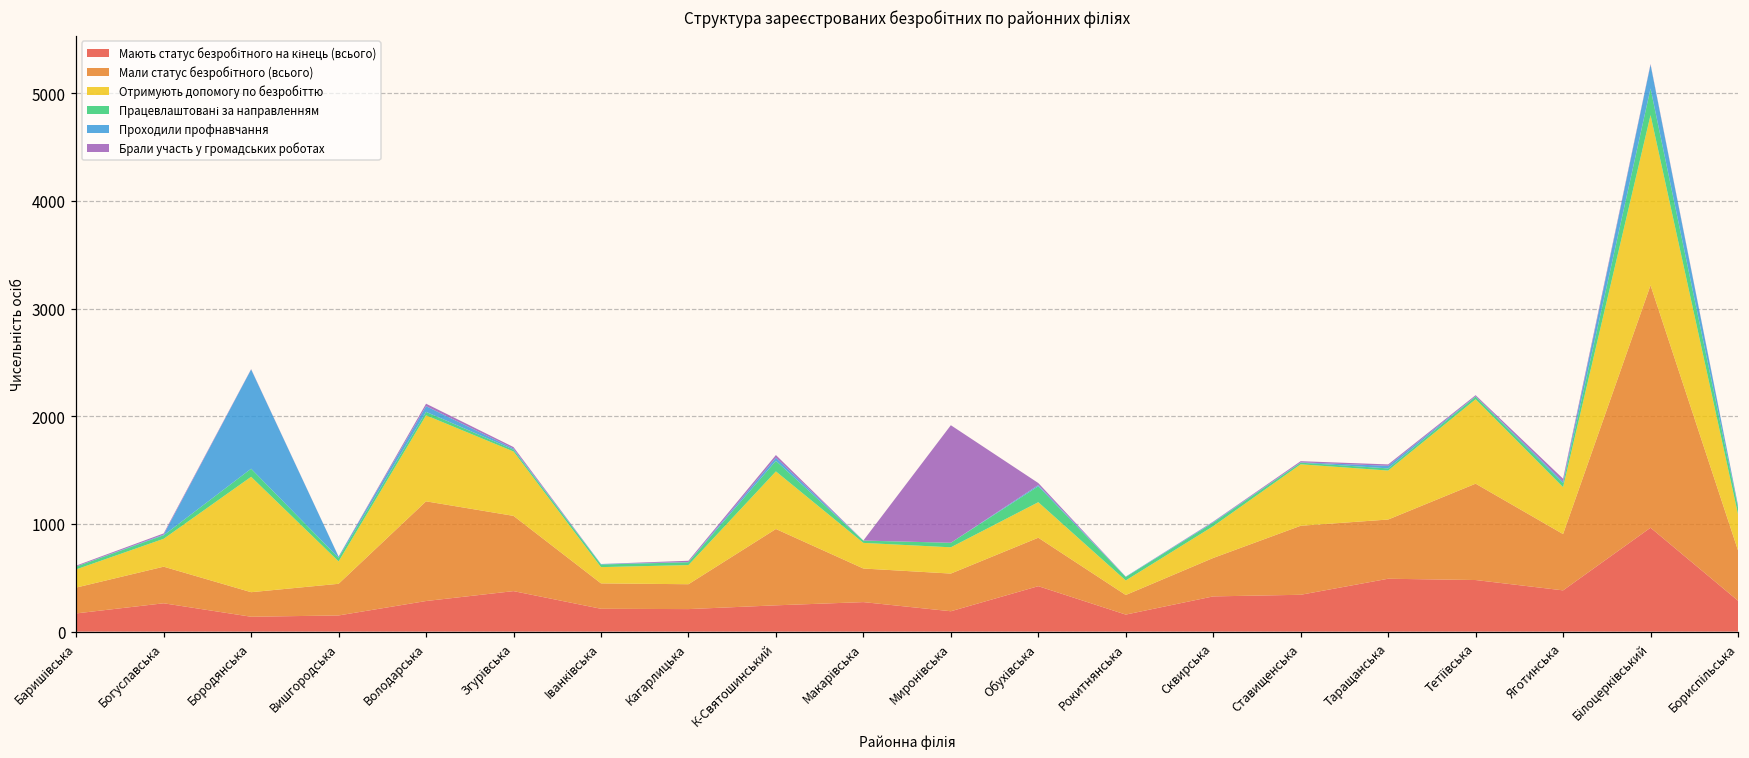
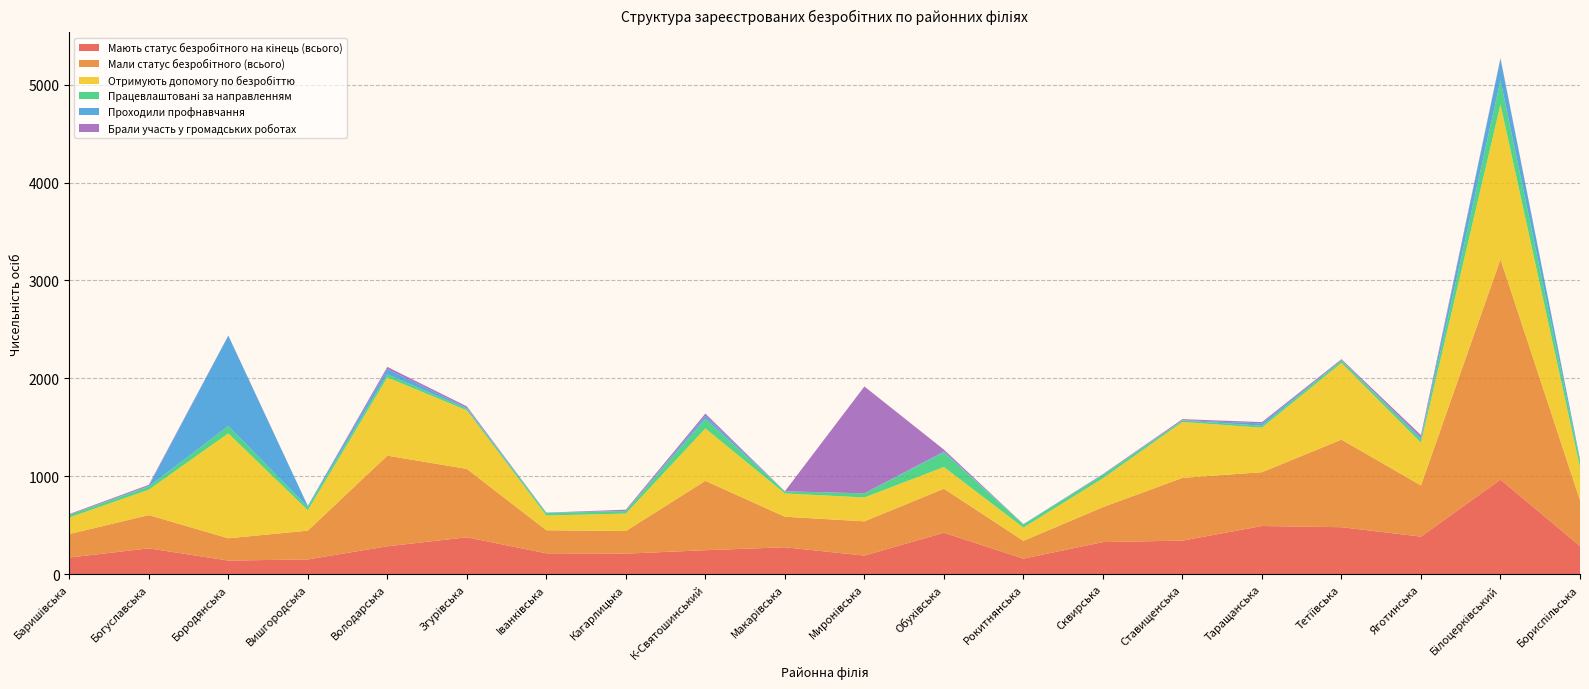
  {
    "Отримують допомогу по безробіттю": {
      "Богуславська": 300,
      "Бородянська": 1100,
      "Вишгородська": 200,
      "Володарська": 800,
      "К-Святошинський": 500,
      "Миронівська": 200,
-     "Обухівська": 300,
+     "Обухівська": 200,
      "Рокитнянська": 100,
      "Сквирська": 300,
      "Яготинська": 400,
      "Білоцерківський": 1600,
      "Бориспільська": 300
    },
    "Працевлаштовані за направленням": {
      "Бородянська": 100,
      "Володарська": 0,
      "К-Святошинський": 100,
      "Білоцерківський": 200
    },
    "Брали участь у громадських роботах": {
      "Миронівська": 1100,
      "Яготинська": 0
    }
  }
